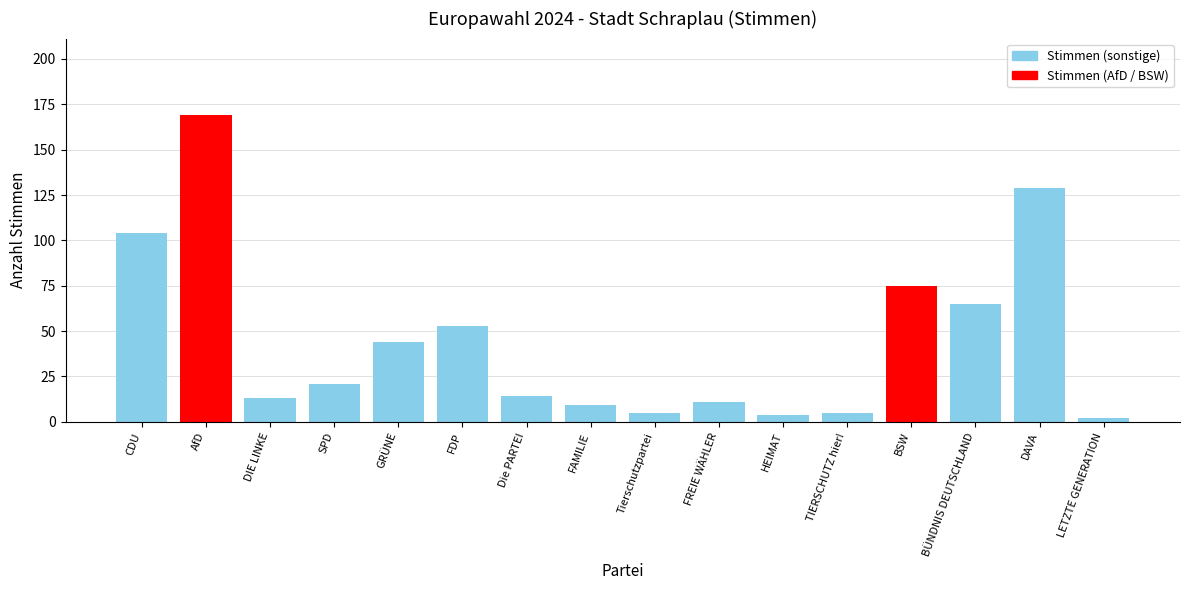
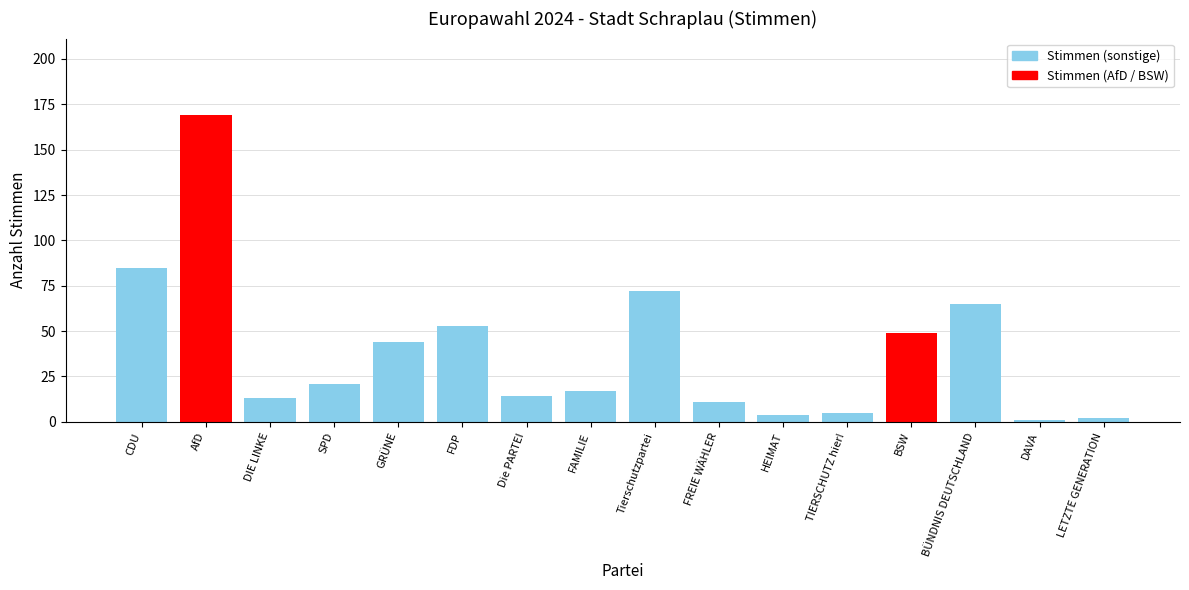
  {
-   "CDU": 104,
+   "CDU": 85,
    "AfD": 169,
    "DIE LINKE": 13,
    "SPD": 21,
    "GRÜNE": 44,
    "FDP": 53,
    "Die PARTEI": 14,
-   "FAMILIE": 9,
-   "Tierschutzpartei": 5,
+   "FAMILIE": 17,
+   "Tierschutzpartei": 72,
    "FREIE WÄHLER": 11,
    "HEIMAT": 4,
    "TIERSCHUTZ hier!": 5,
-   "BSW": 75,
+   "BSW": 49,
    "BÜNDNIS DEUTSCHLAND": 65,
-   "DAVA": 129,
+   "DAVA": 1,
    "LETZTE GENERATION": 2
  }
